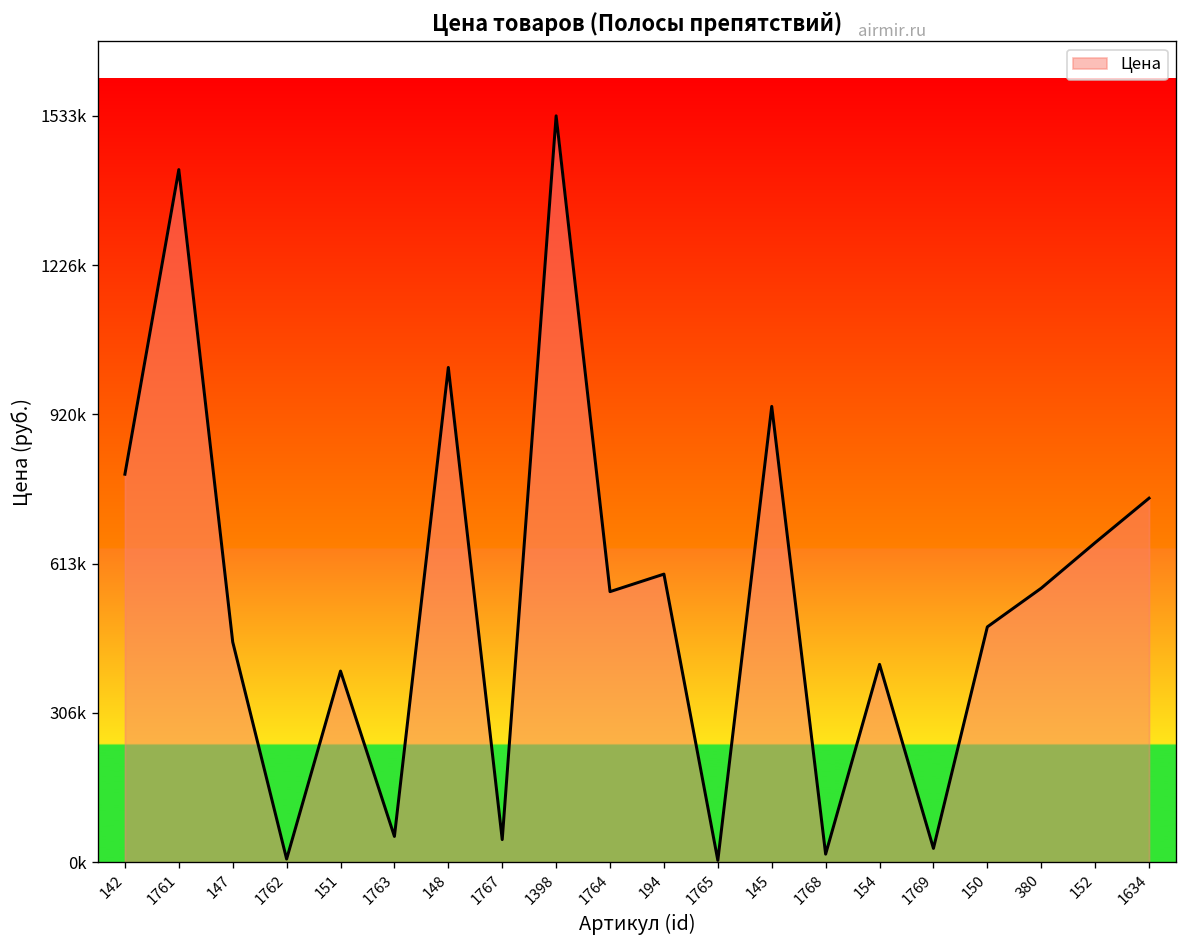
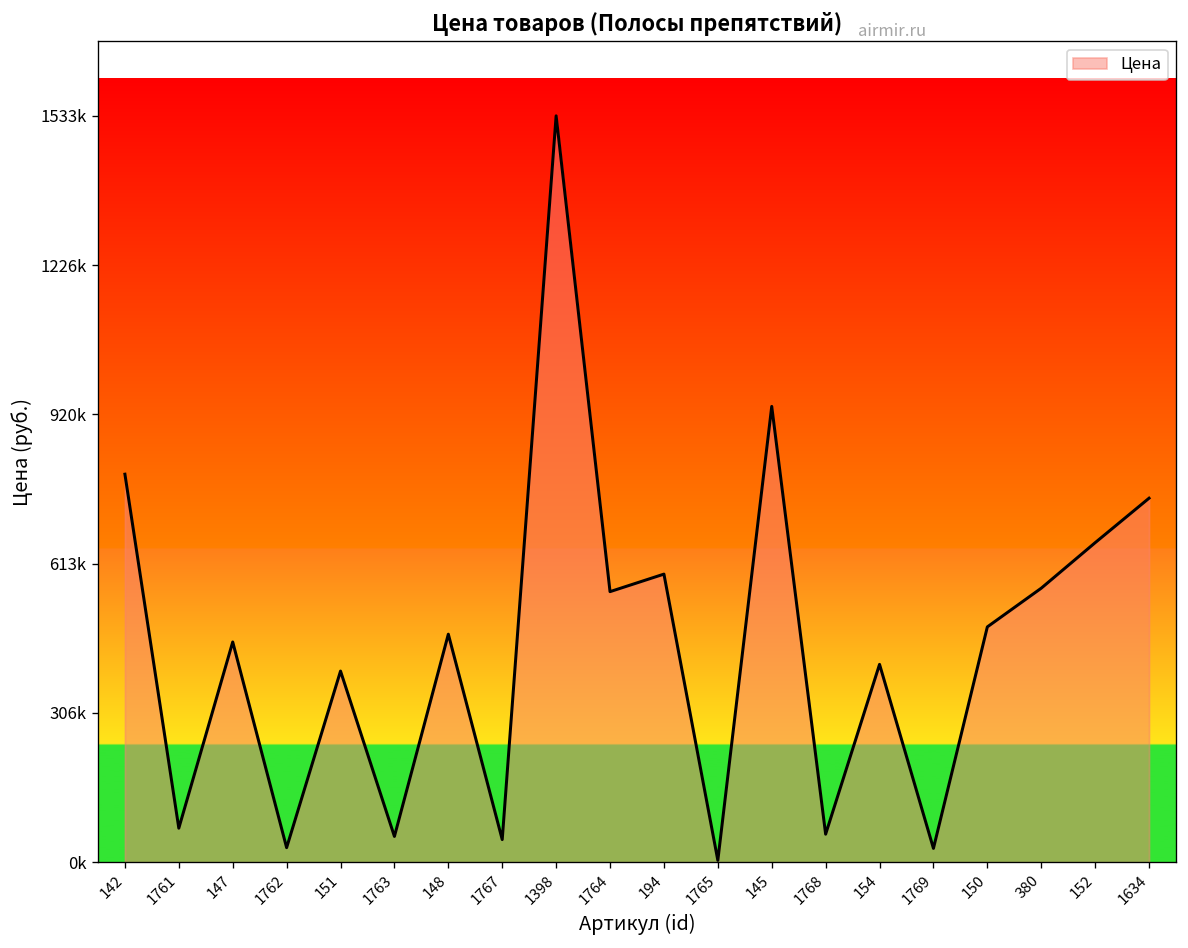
  {
    "142": 800000,
-   "1761": 1420000,
+   "1761": 70000,
    "147": 450000,
-   "1762": 10000,
+   "1762": 30000,
    "151": 390000,
    "1763": 50000,
-   "148": 1020000,
+   "148": 470000,
    "1767": 50000,
    "1398": 1530000,
    "1764": 560000,
    "194": 590000,
    "1765": 0,
    "145": 940000,
-   "1768": 20000,
+   "1768": 60000,
    "154": 410000,
    "1769": 30000,
    "150": 480000,
    "380": 560000,
    "152": 660000,
    "1634": 750000
  }
